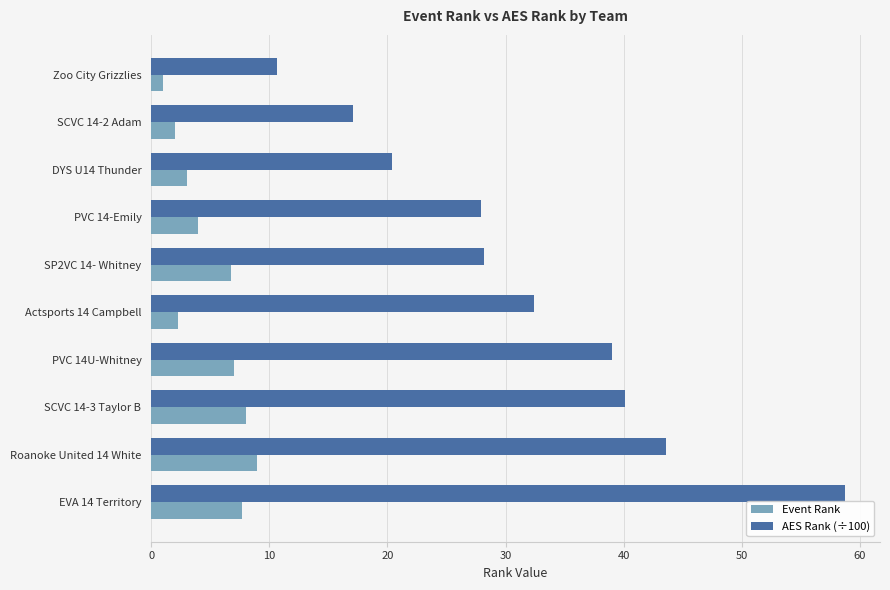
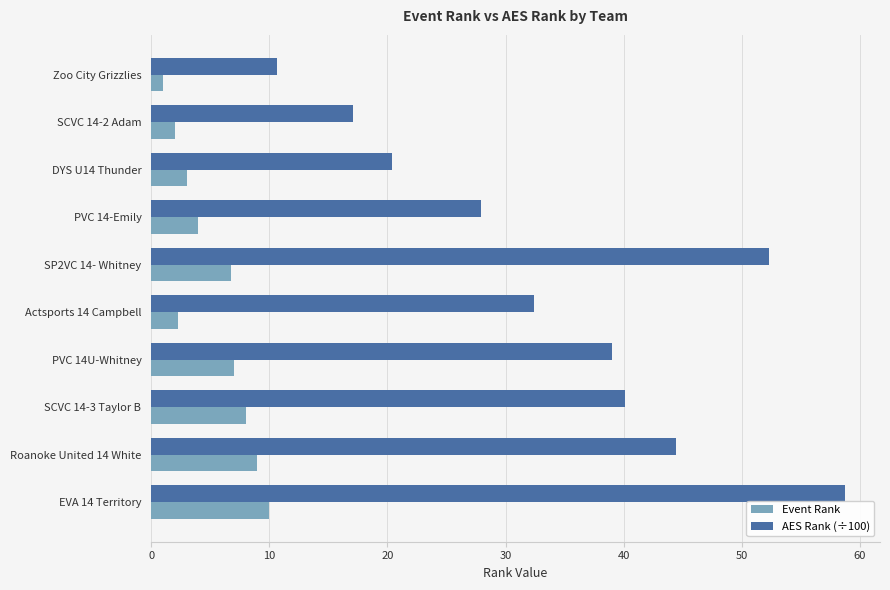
  {
    "Event Rank": {
      "Zoo City Grizzlies": 1.0,
      "SCVC 14-2 Adam": 2.0,
      "DYS U14 Thunder": 3.0,
      "PVC 14-Emily": 4.0,
      "SP2VC 14- Whitney": 6.8,
      "Actsports 14 Campbell": 2.3,
      "PVC 14U-Whitney": 7.0,
      "SCVC 14-3 Taylor B": 8.0,
      "Roanoke United 14 White": 9.0,
-     "EVA 14 Territory": 7.7
+     "EVA 14 Territory": 10.0
    },
    "AES Rank (÷100)": {
      "Zoo City Grizzlies": 10.7,
      "SCVC 14-2 Adam": 17.1,
      "DYS U14 Thunder": 20.4,
      "PVC 14-Emily": 27.9,
-     "SP2VC 14- Whitney": 28.2,
+     "SP2VC 14- Whitney": 52.3,
      "Actsports 14 Campbell": 32.4,
      "PVC 14U-Whitney": 39.0,
      "SCVC 14-3 Taylor B": 40.1,
-     "Roanoke United 14 White": 43.6,
+     "Roanoke United 14 White": 44.4,
      "EVA 14 Territory": 58.8
    }
  }
